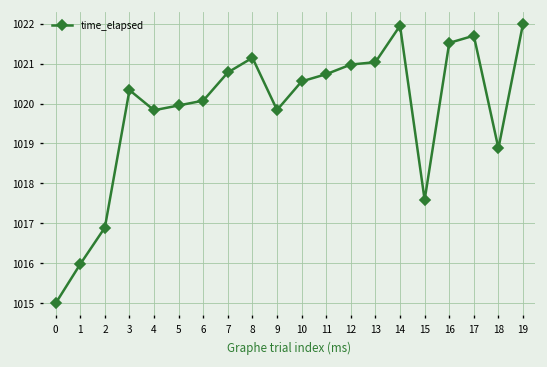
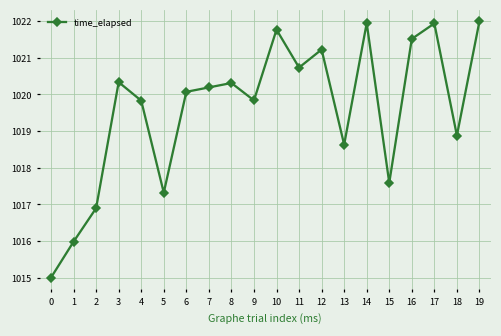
  {
    "0": 1015.0,
    "1": 1016.0,
    "2": 1016.9,
    "3": 1020.3,
    "4": 1019.8,
-   "5": 1020.0,
+   "5": 1017.3,
    "6": 1020.1,
-   "7": 1020.8,
-   "8": 1021.1,
+   "7": 1020.2,
+   "8": 1020.3,
    "9": 1019.8,
-   "10": 1020.6,
+   "10": 1021.8,
    "11": 1020.7,
-   "12": 1021.0,
-   "13": 1021.0,
+   "12": 1021.2,
+   "13": 1018.6,
    "14": 1021.9,
    "15": 1017.6,
    "16": 1021.5,
-   "17": 1021.7,
+   "17": 1021.9,
    "18": 1018.9,
    "19": 1022.0
  }
